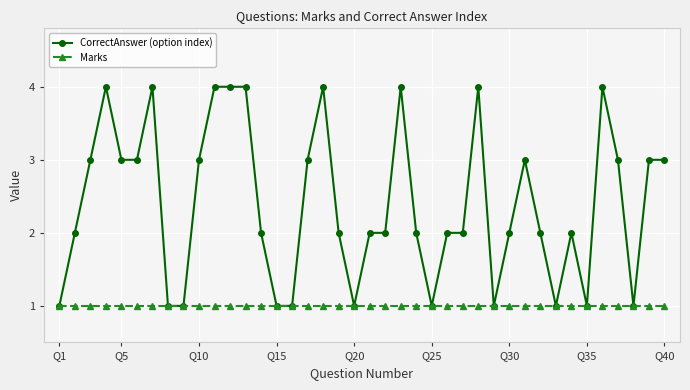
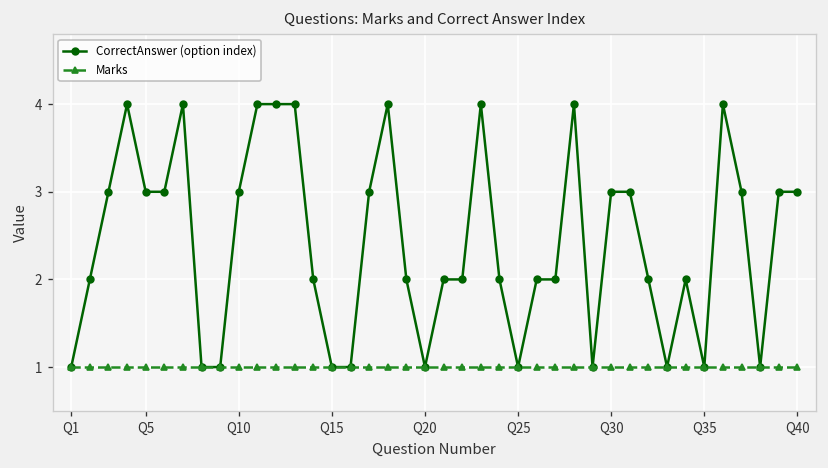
  {
    "CorrectAnswer (option index)": {
      "Q5": 3,
      "Q10": 3,
-     "Q30": 2,
+     "Q30": 3,
      "Q40": 3
    },
    "Marks": {
      "Q5": 1,
      "Q10": 1,
      "Q30": 1,
      "Q40": 1
    }
  }
